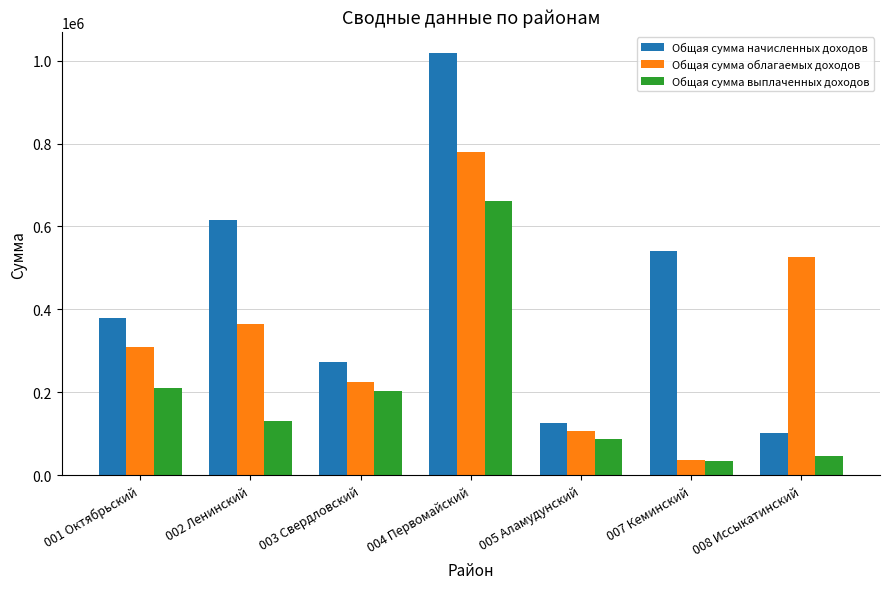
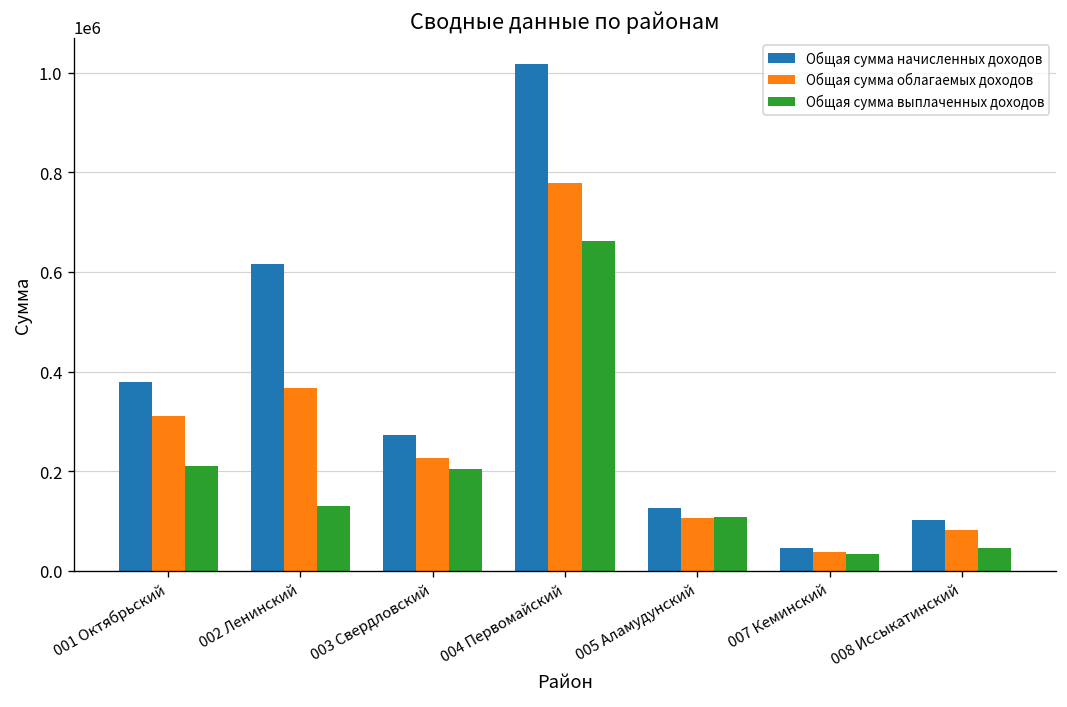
  {
    "Общая сумма начисленных доходов": {
      "001 Октябрьский": 380000,
      "002 Ленинский": 620000,
      "003 Свердловский": 270000,
      "004 Первомайский": 1020000,
      "005 Аламудунский": 130000,
-     "007 Кеминский": 540000,
+     "007 Кеминский": 50000,
      "008 Иссыкатинский": 100000
    },
    "Общая сумма облагаемых доходов": {
      "001 Октябрьский": 310000,
      "002 Ленинский": 370000,
      "003 Свердловский": 230000,
      "004 Первомайский": 780000,
      "005 Аламудунский": 110000,
      "007 Кеминский": 40000,
-     "008 Иссыкатинский": 530000
+     "008 Иссыкатинский": 80000
    },
    "Общая сумма выплаченных доходов": {
      "001 Октябрьский": 210000,
      "002 Ленинский": 130000,
      "003 Свердловский": 200000,
      "004 Первомайский": 660000,
-     "005 Аламудунский": 90000,
+     "005 Аламудунский": 110000,
      "007 Кеминский": 30000,
      "008 Иссыкатинский": 50000
    }
  }
